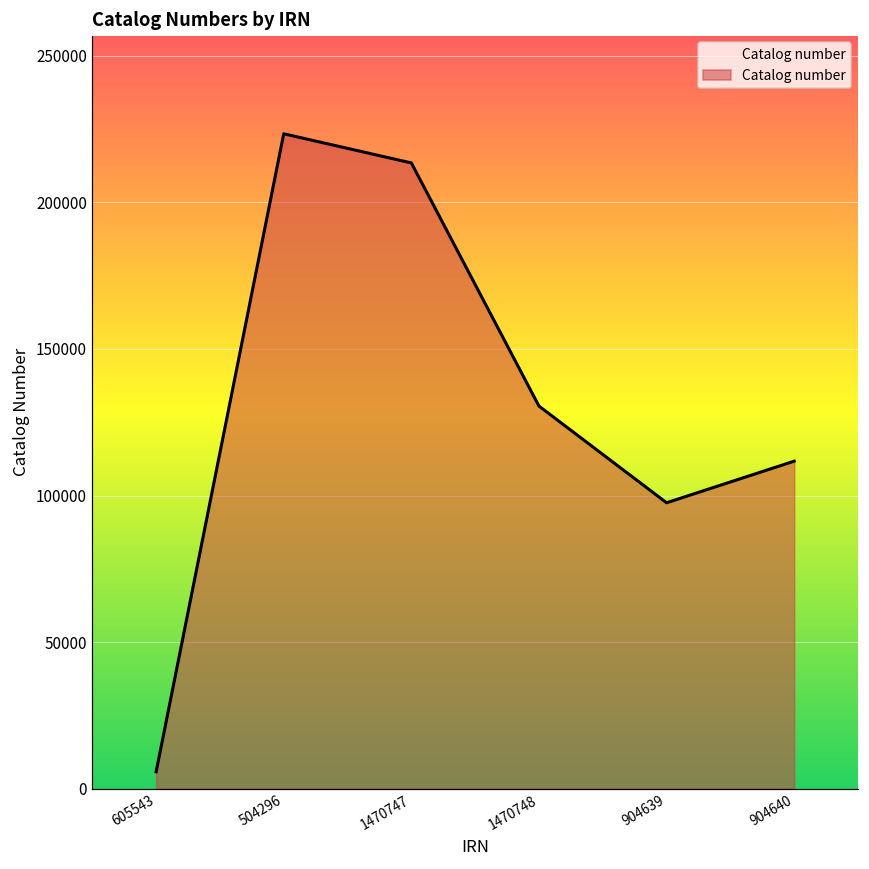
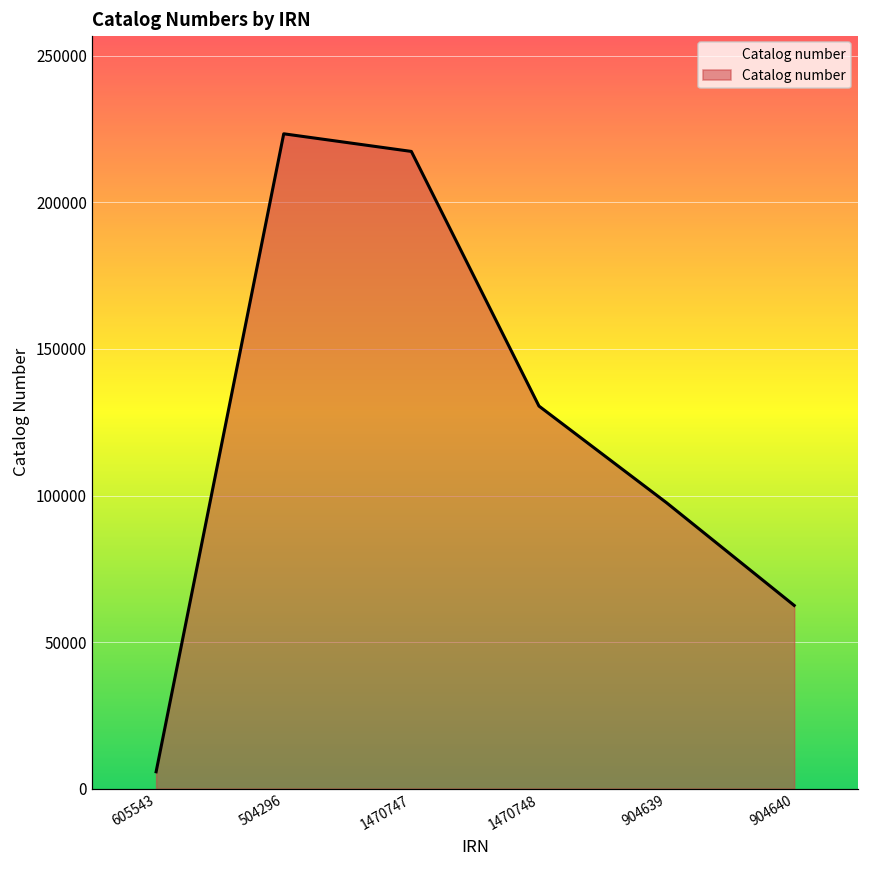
  {
    "605543": 6000,
    "504296": 223000,
-   "1470747": 213000,
+   "1470747": 217000,
    "1470748": 131000,
    "904639": 98000,
-   "904640": 112000
+   "904640": 63000
  }
